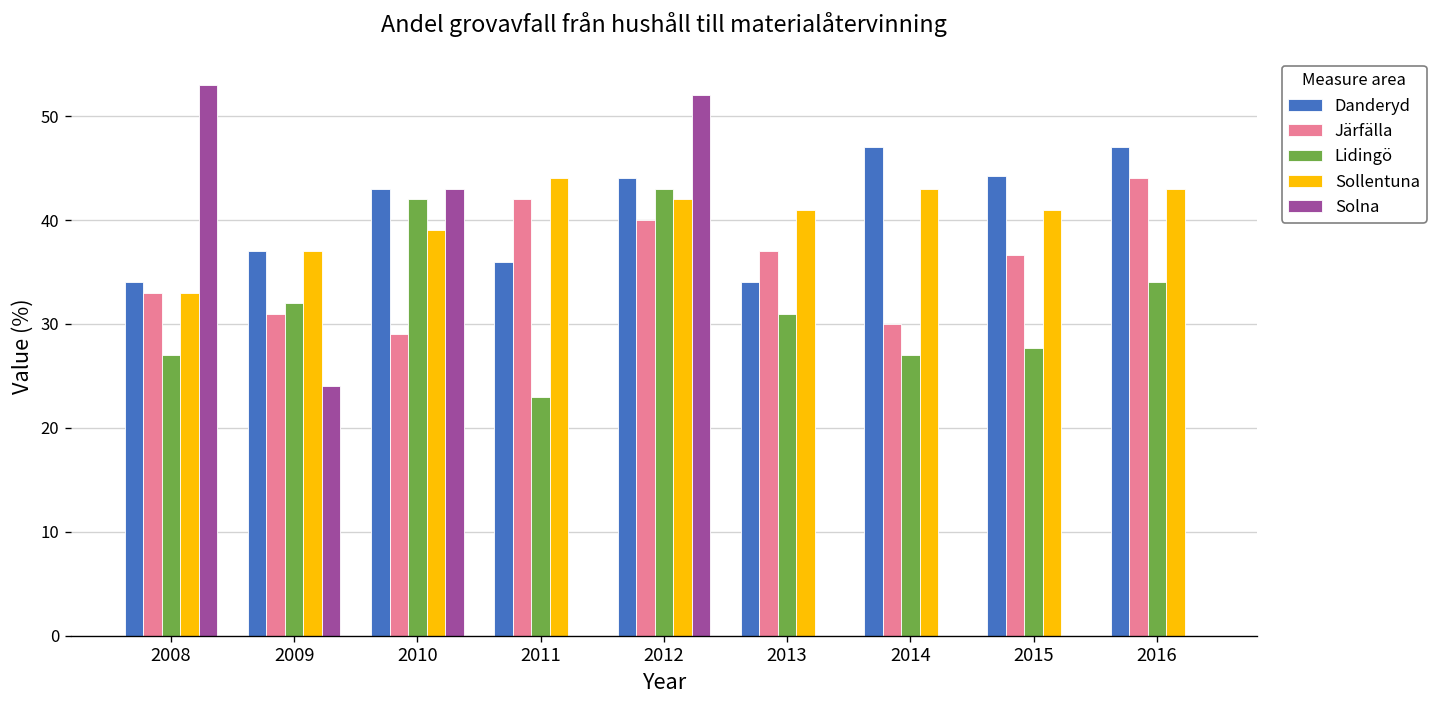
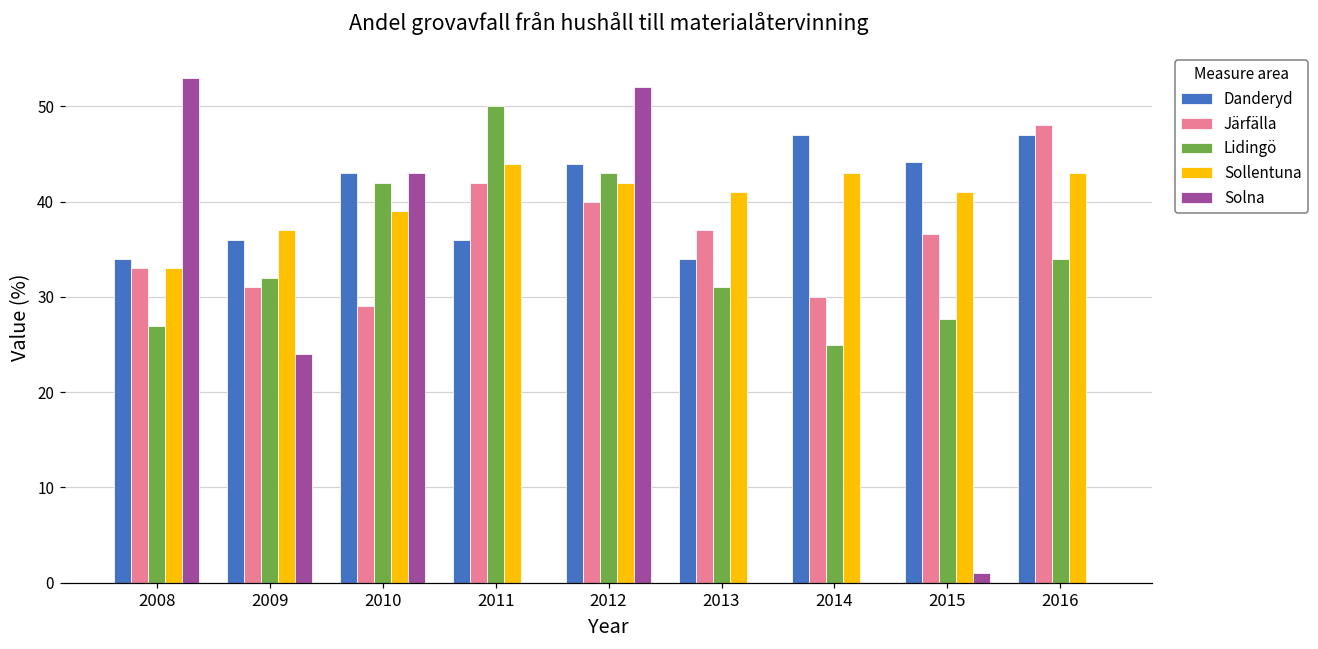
  {
    "Danderyd": {
      "2008": 34,
-     "2009": 37,
+     "2009": 36,
      "2010": 43,
      "2011": 36,
      "2012": 44,
      "2013": 34,
      "2014": 47,
      "2015": 44,
      "2016": 47
    },
    "Järfälla": {
      "2008": 33,
      "2009": 31,
      "2010": 29,
      "2011": 42,
      "2012": 40,
      "2013": 37,
      "2014": 30,
      "2015": 37,
-     "2016": 44
+     "2016": 48
    },
    "Lidingö": {
      "2008": 27,
      "2009": 32,
      "2010": 42,
-     "2011": 23,
+     "2011": 50,
      "2012": 43,
      "2013": 31,
-     "2014": 27,
+     "2014": 25,
      "2015": 28,
      "2016": 34
    },
    "Sollentuna": {
      "2008": 33,
      "2009": 37,
      "2010": 39,
      "2011": 44,
      "2012": 42,
      "2013": 41,
      "2014": 43,
      "2015": 41,
      "2016": 43
    },
    "Solna": {
      "2008": 53,
      "2009": 24,
      "2010": 43,
      "2011": 0,
      "2012": 52,
      "2013": 0,
      "2014": 0,
-     "2015": 0,
+     "2015": 1,
      "2016": 0
    }
  }
